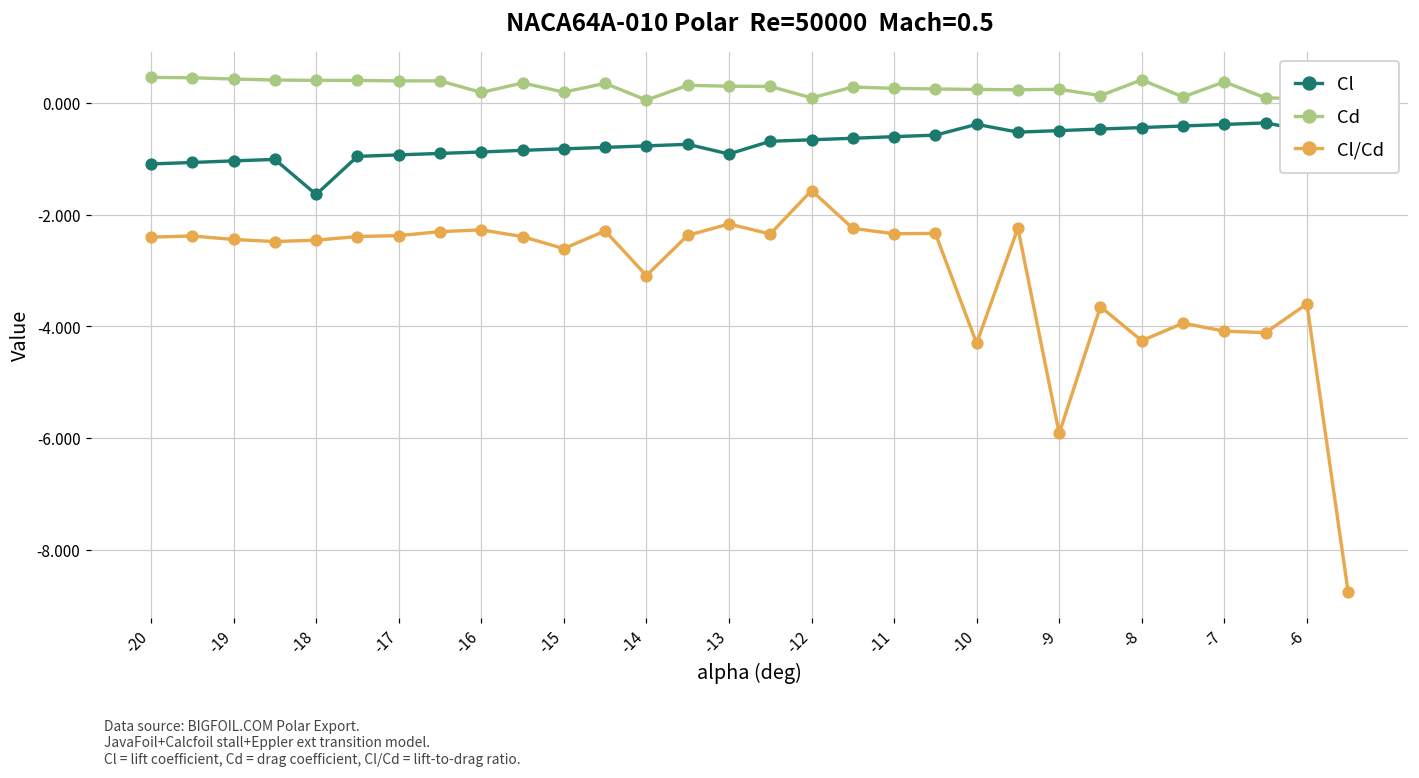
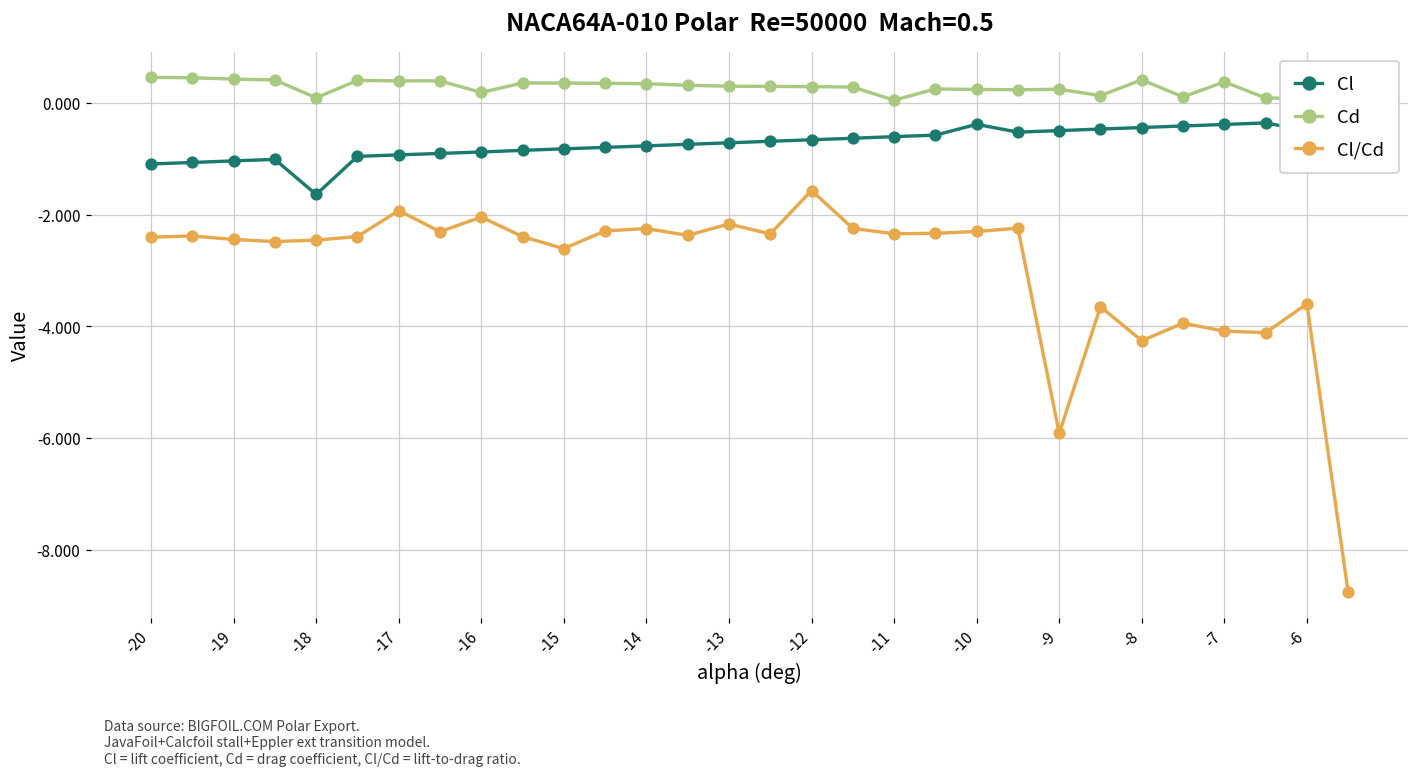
  {
    "Cl": {
      "-20": -1.1,
      "-19": -1.0,
      "-18": -1.6,
      "-17": -0.9,
      "-16": -0.9,
      "-15": -0.8,
      "-14": -0.8,
-     "-13": -0.9,
+     "-13": -0.7,
      "-12": -0.7,
      "-11": -0.6,
      "-10": -0.4,
      "-9": -0.5,
      "-8": -0.4,
      "-7": -0.4
    },
    "Cd": {
      "-20": 0.5,
      "-19": 0.4,
-     "-18": 0.4,
+     "-18": 0.1,
      "-17": 0.4,
      "-16": 0.2,
-     "-15": 0.2,
-     "-14": 0.0,
+     "-15": 0.4,
+     "-14": 0.3,
      "-13": 0.3,
-     "-12": 0.1,
-     "-11": 0.3,
+     "-12": 0.3,
+     "-11": 0.0,
      "-10": 0.2,
      "-9": 0.2,
      "-8": 0.4,
      "-7": 0.4
    },
    "Cl/Cd": {
      "-20": -2.4,
      "-19": -2.4,
      "-18": -2.5,
-     "-17": -2.4,
-     "-16": -2.3,
+     "-17": -1.9,
+     "-16": -2.0,
      "-15": -2.6,
-     "-14": -3.1,
+     "-14": -2.2,
      "-13": -2.2,
      "-12": -1.6,
      "-11": -2.3,
-     "-10": -4.3,
+     "-10": -2.3,
      "-9": -5.9,
      "-8": -4.3,
      "-7": -4.1,
      "-6": -3.6
    }
  }
